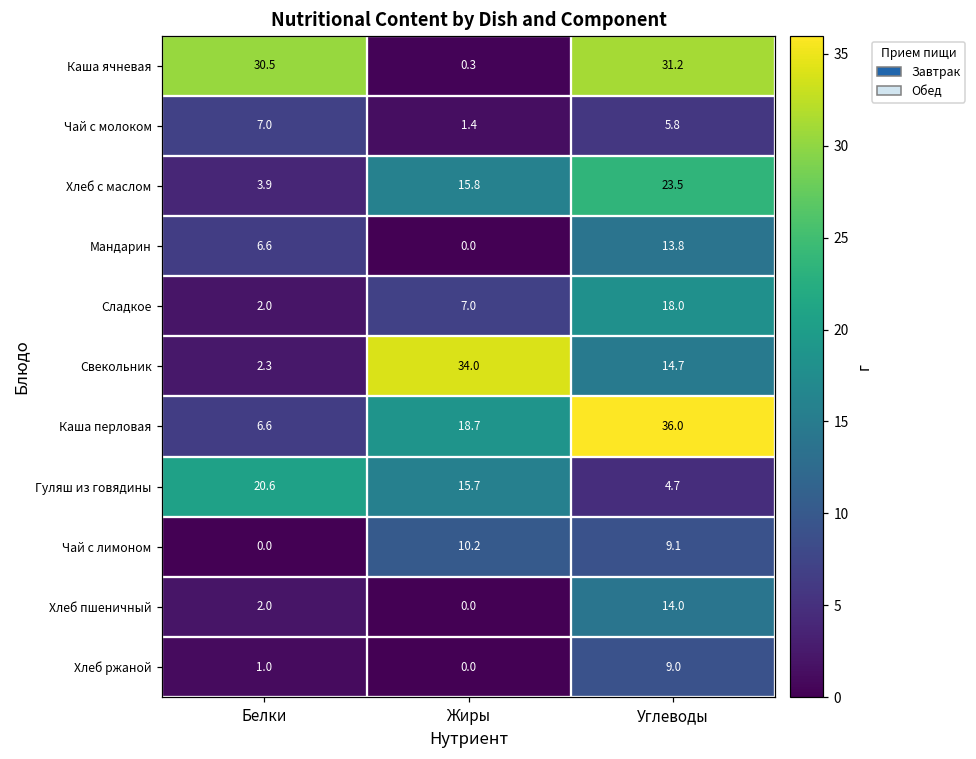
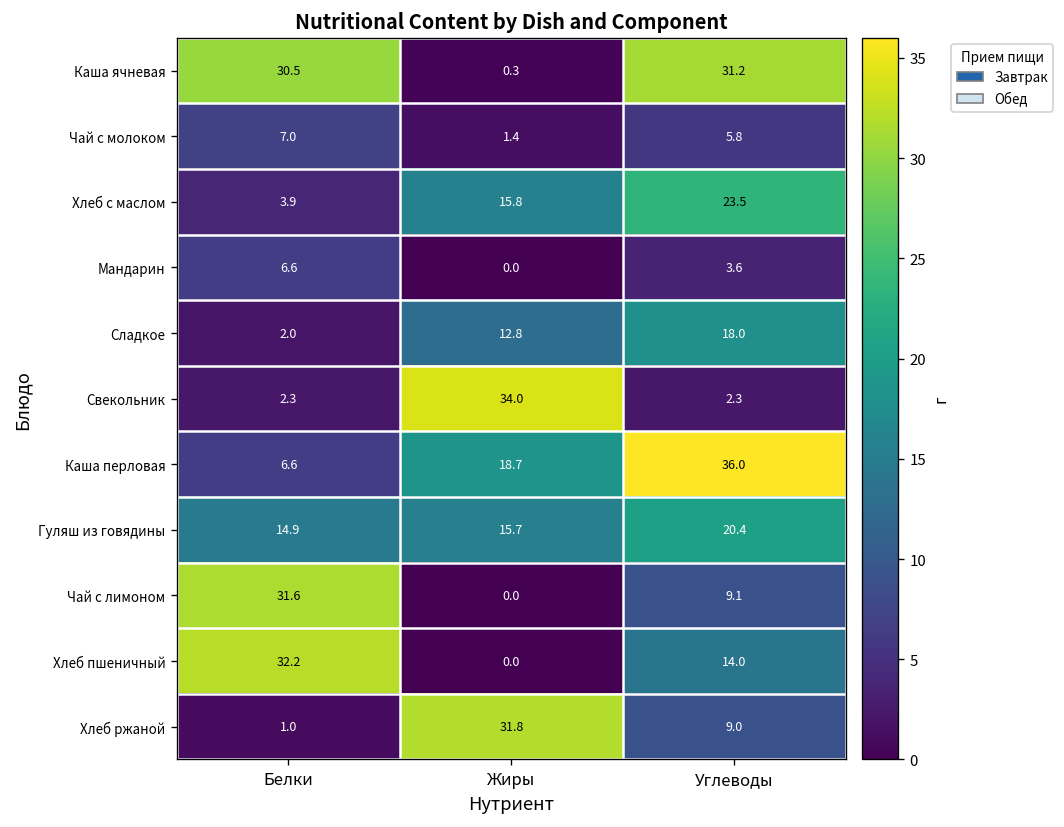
  {
    "Каша ячневая": {
      "Белки": 30.5,
      "Жиры": 0.3,
      "Углеводы": 31.2
    },
    "Чай с молоком": {
      "Белки": 7.0,
      "Жиры": 1.4,
      "Углеводы": 5.8
    },
    "Хлеб с маслом": {
      "Белки": 3.9,
      "Жиры": 15.8,
      "Углеводы": 23.5
    },
    "Мандарин": {
      "Белки": 6.6,
      "Жиры": 0.0,
-     "Углеводы": 13.8
+     "Углеводы": 3.6
    },
    "Сладкое": {
      "Белки": 2.0,
-     "Жиры": 7.0,
+     "Жиры": 12.8,
      "Углеводы": 18.0
    },
    "Свекольник": {
      "Белки": 2.3,
      "Жиры": 34.0,
-     "Углеводы": 14.7
+     "Углеводы": 2.3
    },
    "Каша перловая": {
      "Белки": 6.6,
      "Жиры": 18.7,
      "Углеводы": 36.0
    },
    "Гуляш из говядины": {
-     "Белки": 20.6,
+     "Белки": 14.9,
      "Жиры": 15.7,
-     "Углеводы": 4.7
+     "Углеводы": 20.4
    },
    "Чай с лимоном": {
-     "Белки": 0.0,
-     "Жиры": 10.2,
+     "Белки": 31.6,
+     "Жиры": 0.0,
      "Углеводы": 9.1
    },
    "Хлеб пшеничный": {
-     "Белки": 2.0,
+     "Белки": 32.2,
      "Жиры": 0.0,
      "Углеводы": 14.0
    },
    "Хлеб ржаной": {
      "Белки": 1.0,
-     "Жиры": 0.0,
+     "Жиры": 31.8,
      "Углеводы": 9.0
    }
  }
